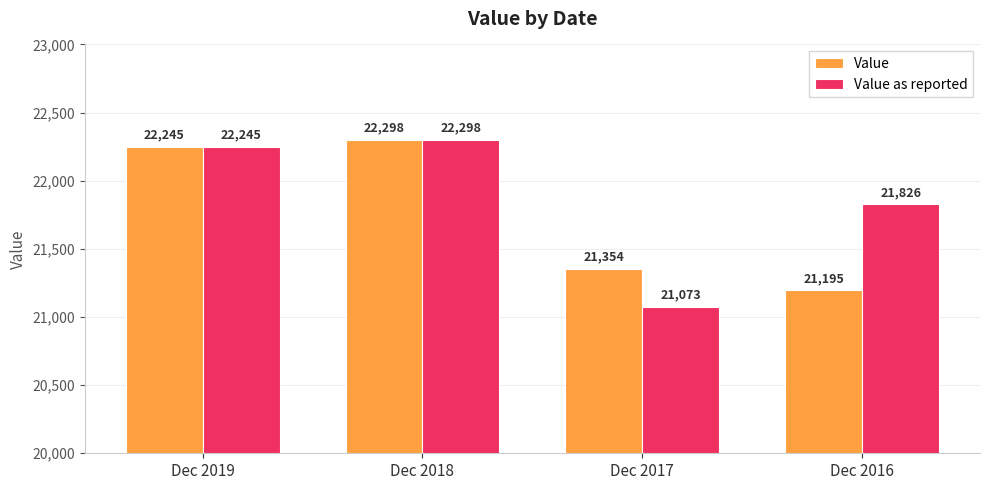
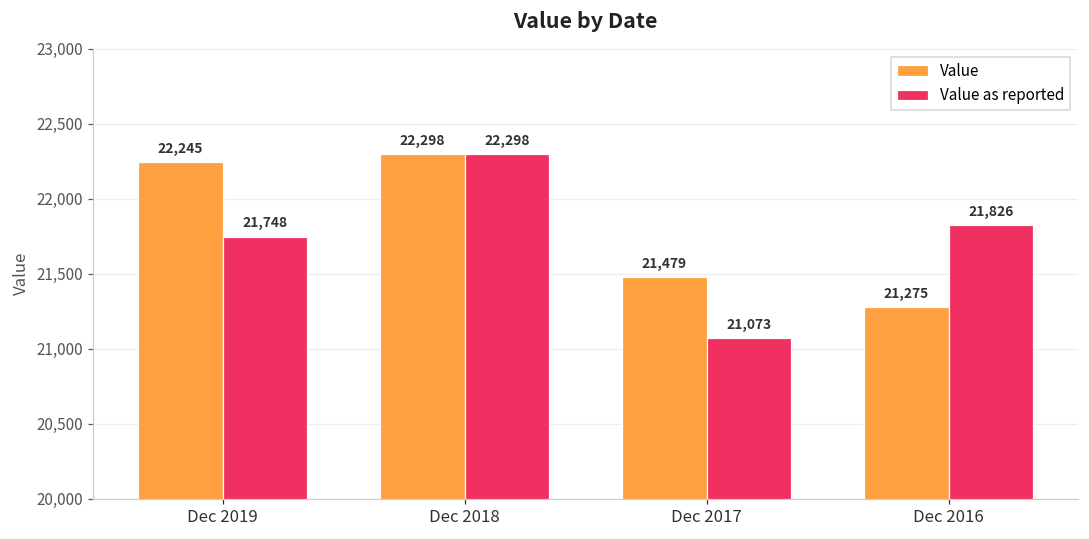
  {
    "Value": {
      "Dec 2019": "22,245",
      "Dec 2018": "22,298",
-     "Dec 2017": "21,354",
-     "Dec 2016": "21,195"
+     "Dec 2017": "21,479",
+     "Dec 2016": "21,275"
    },
    "Value as reported": {
-     "Dec 2019": "22,245",
+     "Dec 2019": "21,748",
      "Dec 2018": "22,298",
      "Dec 2017": "21,073",
      "Dec 2016": "21,826"
    }
  }
